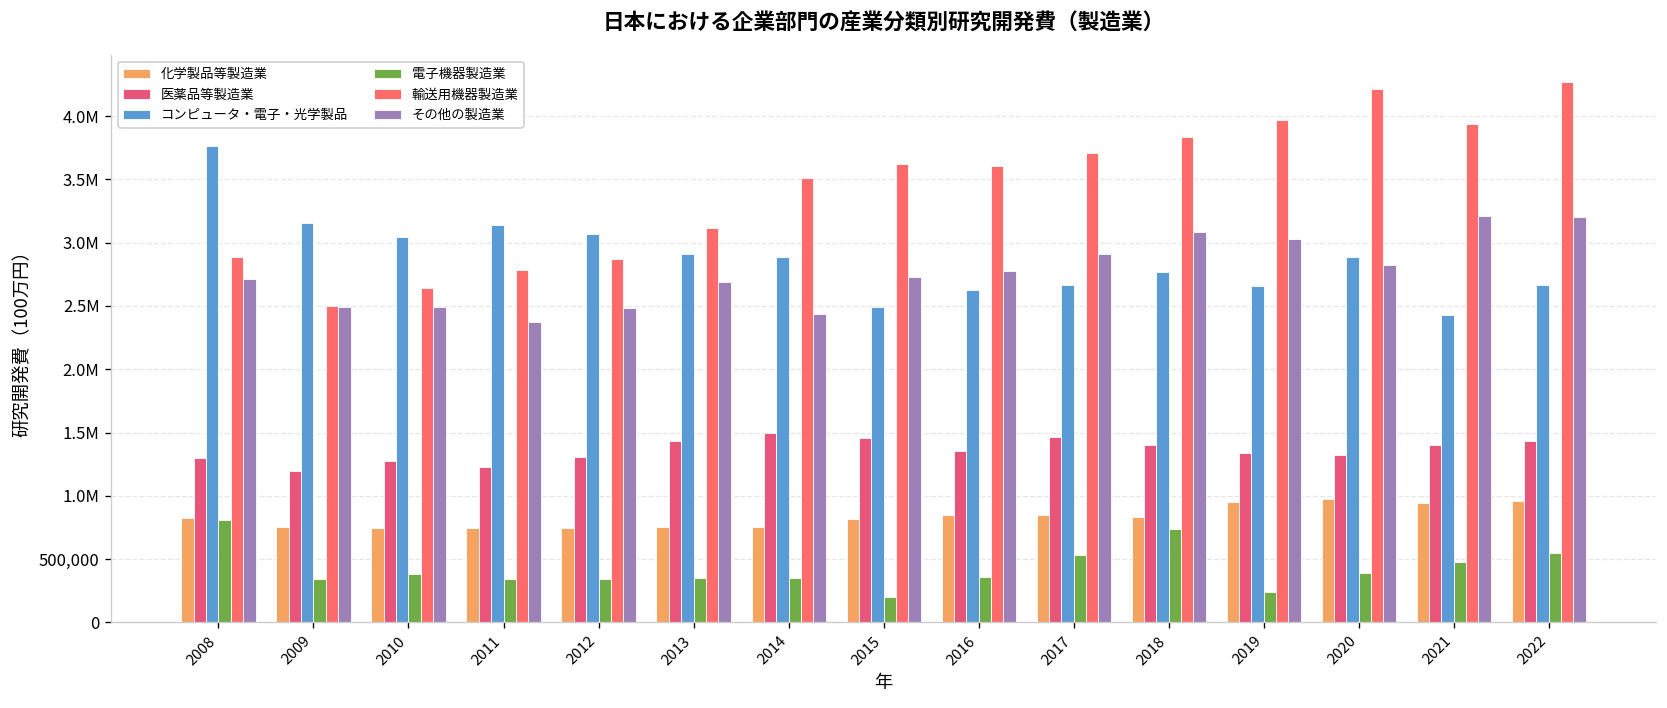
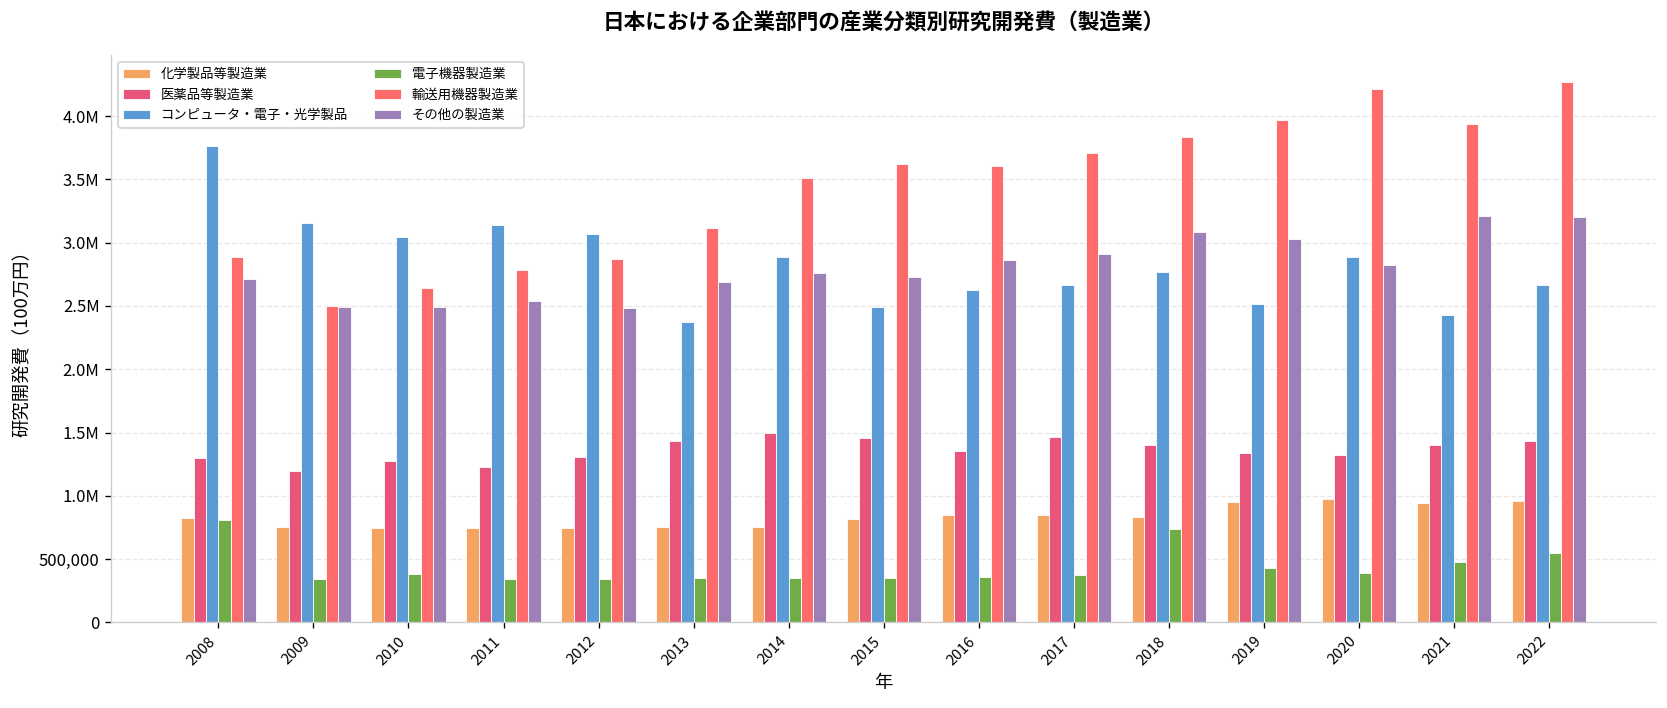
  {
    "コンピュータ・電子・光学製品": {
      "2008": "3,770,000",
      "2009": "3,160,000",
      "2010": "3,040,000",
      "2011": "3,140,000",
      "2012": "3,070,000",
-     "2013": "2,910,000",
+     "2013": "2,370,000",
      "2014": "2,890,000",
      "2015": "2,490,000",
      "2016": "2,630,000",
      "2017": "2,670,000",
      "2018": "2,770,000",
-     "2019": "2,650,000",
+     "2019": "2,510,000",
      "2020": "2,880,000",
      "2021": "2,420,000",
      "2022": "2,670,000"
    },
    "電子機器製造業": {
      "2008": "810,000",
      "2009": "340,000",
      "2010": "380,000",
      "2011": "350,000",
      "2012": "340,000",
      "2013": "350,000",
      "2014": "350,000",
-     "2015": "200,000",
+     "2015": "350,000",
      "2016": "360,000",
-     "2017": "530,000",
+     "2017": "370,000",
      "2018": "740,000",
-     "2019": "240,000",
+     "2019": "430,000",
      "2020": "390,000",
      "2021": "480,000",
      "2022": "550,000"
    },
    "その他の製造業": {
      "2008": "2,710,000",
      "2009": "2,490,000",
      "2010": "2,490,000",
-     "2011": "2,370,000",
+     "2011": "2,540,000",
      "2012": "2,480,000",
      "2013": "2,690,000",
-     "2014": "2,430,000",
+     "2014": "2,760,000",
      "2015": "2,730,000",
-     "2016": "2,780,000",
+     "2016": "2,860,000",
      "2017": "2,910,000",
      "2018": "3,080,000",
      "2019": "3,030,000",
      "2020": "2,830,000",
      "2021": "3,210,000",
      "2022": "3,200,000"
    }
  }
